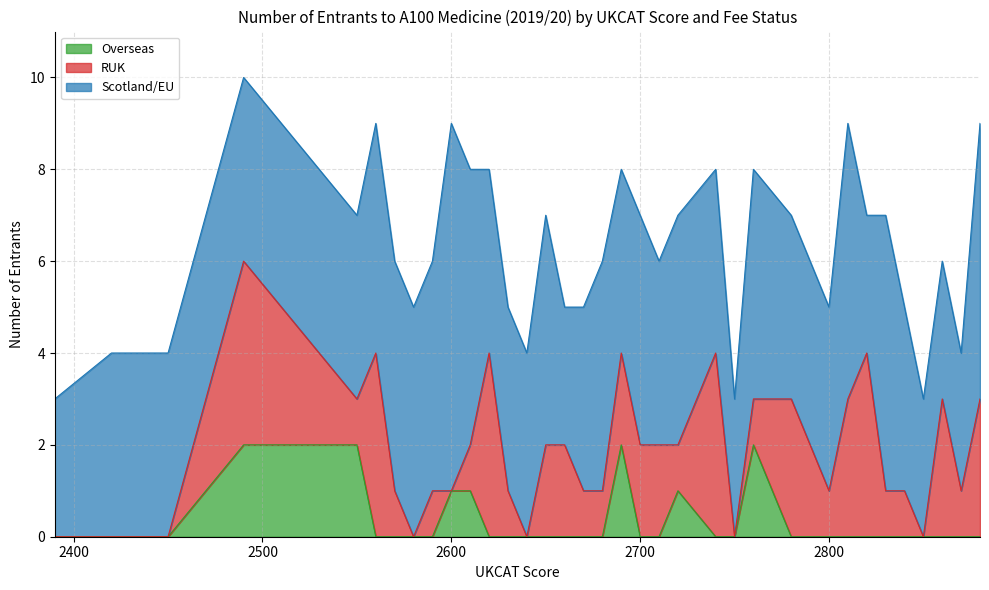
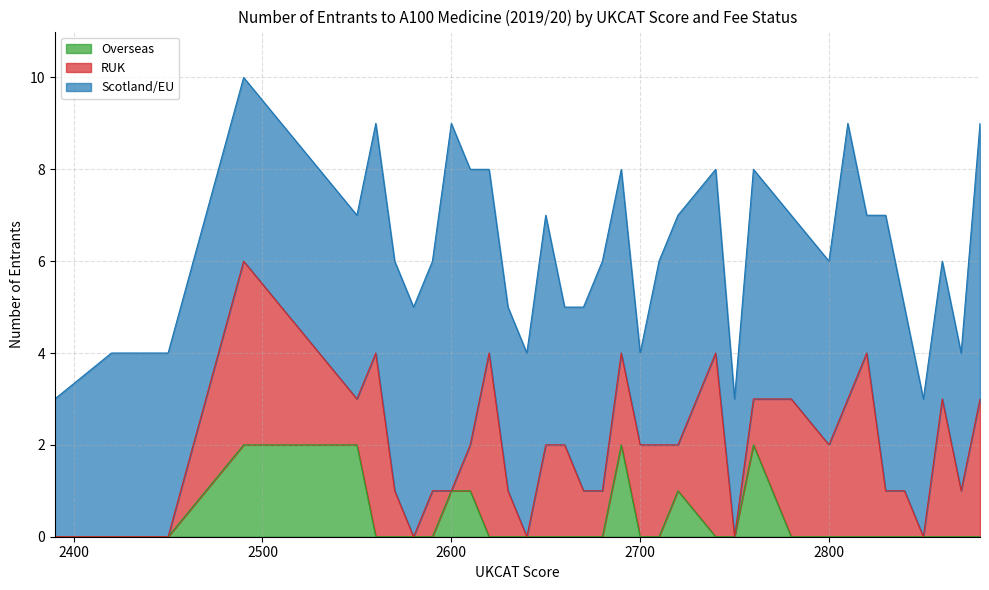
  {
    "Overseas": {
      "2700": 0,
      "2800": 0
    },
    "RUK": {
      "2700": 2,
-     "2800": 1
+     "2800": 2
    },
    "Scotland/EU": {
      "2600": 8,
-     "2700": 5,
+     "2700": 2,
      "2800": 4
    }
  }
